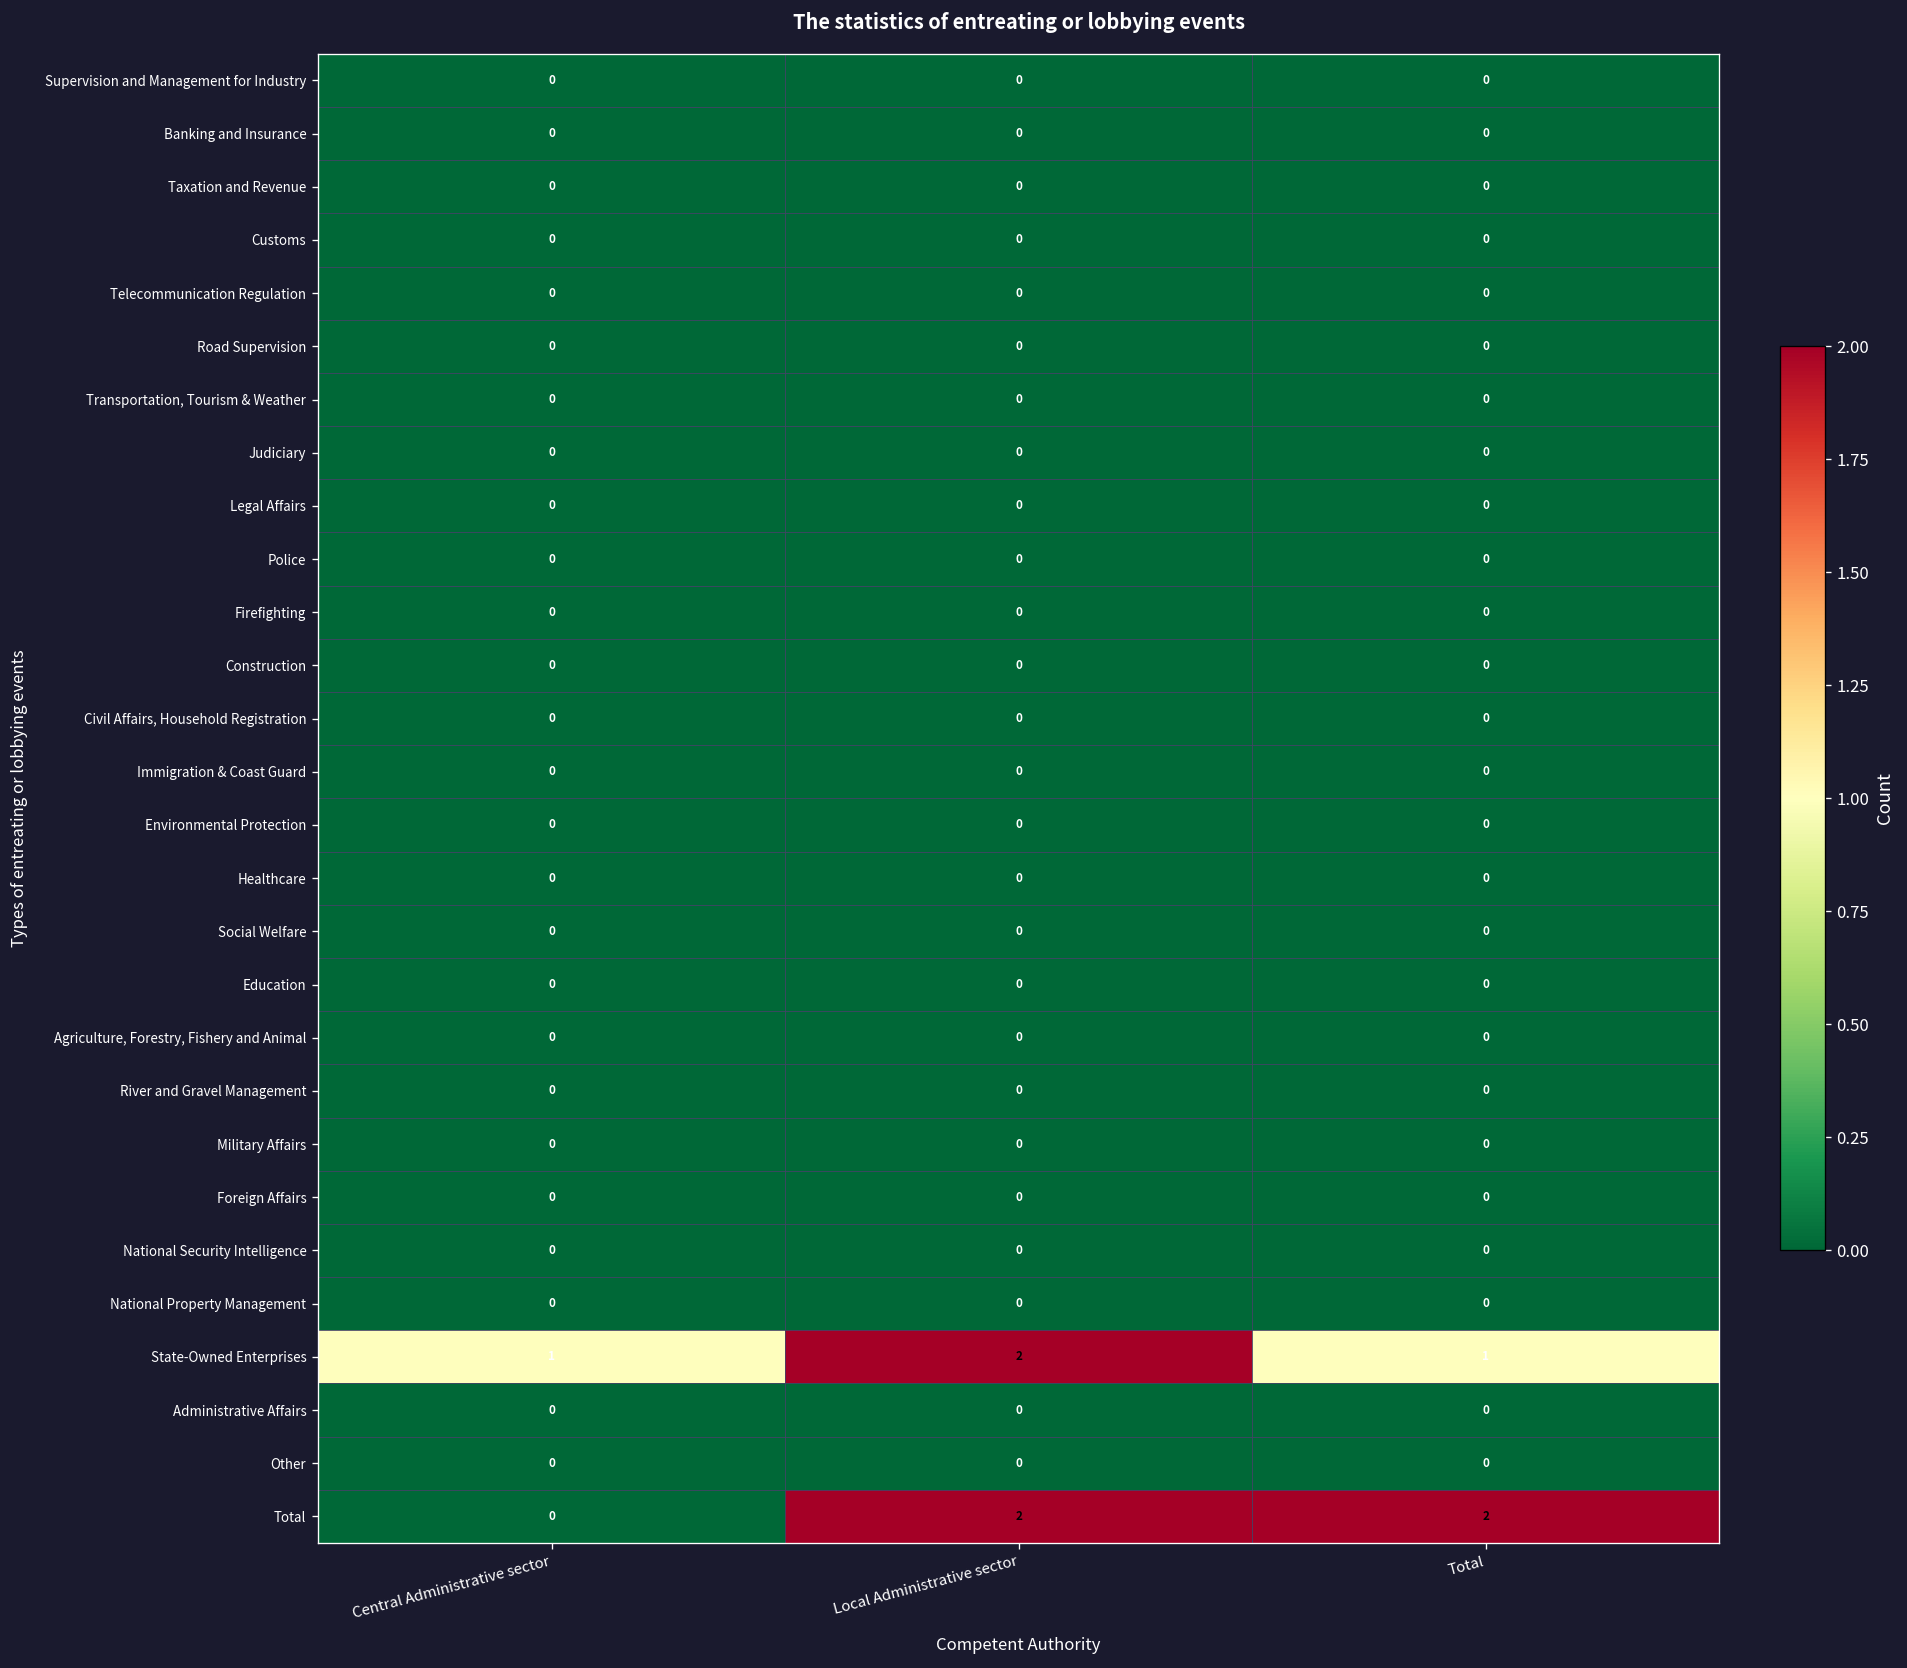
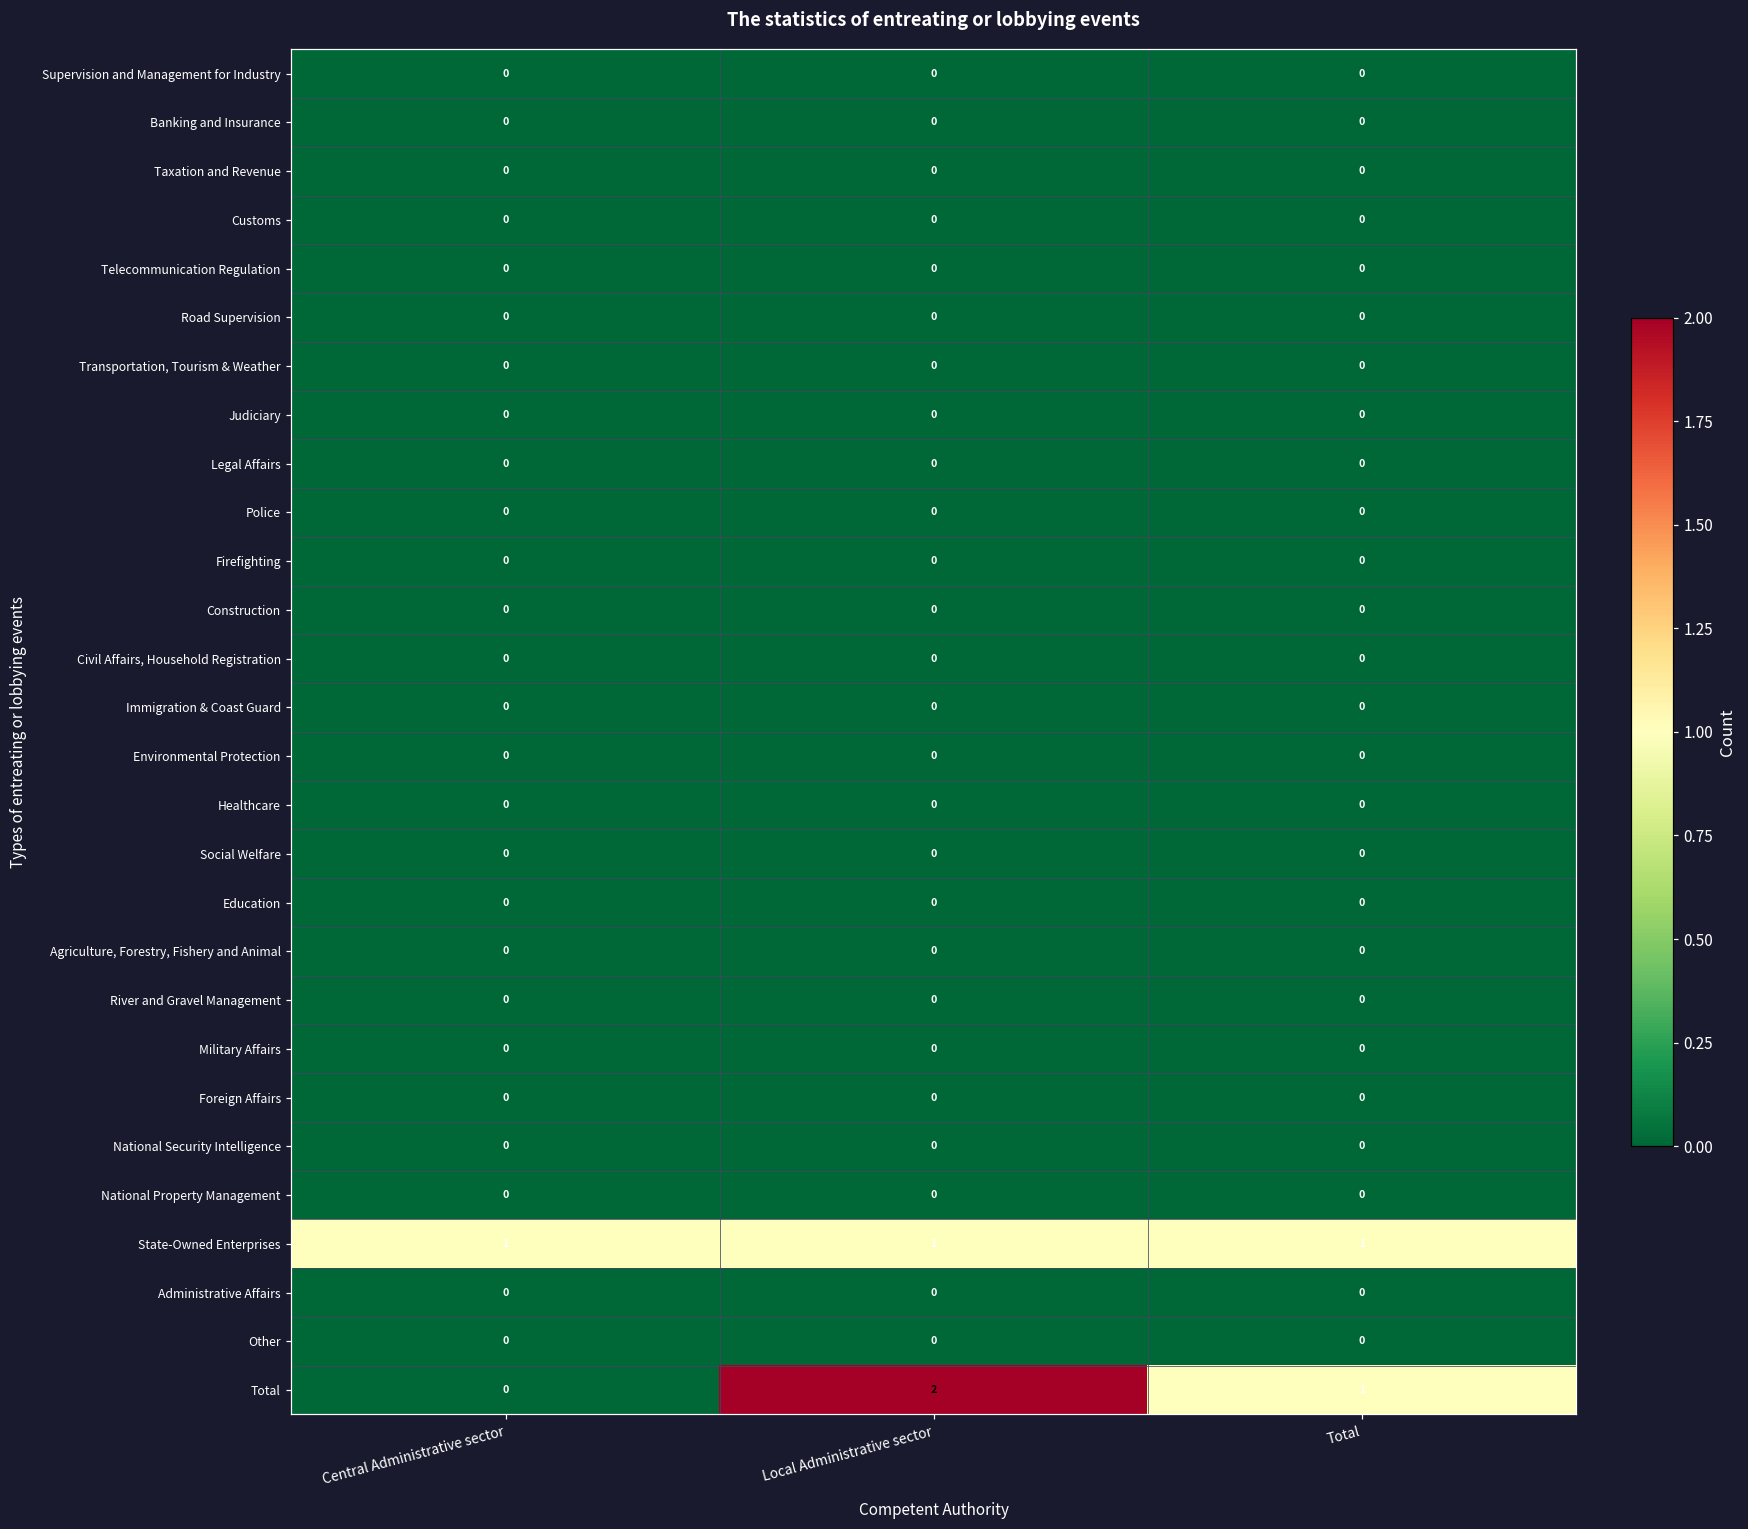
  {
    "Supervision and Management for Industry": {
      "Central Administrative sector": 0,
      "Local Administrative sector": 0,
      "Total": 0
    },
    "Banking and Insurance": {
      "Central Administrative sector": 0,
      "Local Administrative sector": 0,
      "Total": 0
    },
    "Taxation and Revenue": {
      "Central Administrative sector": 0,
      "Local Administrative sector": 0,
      "Total": 0
    },
    "Customs": {
      "Central Administrative sector": 0,
      "Local Administrative sector": 0,
      "Total": 0
    },
    "Telecommunication Regulation": {
      "Central Administrative sector": 0,
      "Local Administrative sector": 0,
      "Total": 0
    },
    "Road Supervision": {
      "Central Administrative sector": 0,
      "Local Administrative sector": 0,
      "Total": 0
    },
    "Transportation, Tourism & Weather": {
      "Central Administrative sector": 0,
      "Local Administrative sector": 0,
      "Total": 0
    },
    "Judiciary": {
      "Central Administrative sector": 0,
      "Local Administrative sector": 0,
      "Total": 0
    },
    "Legal Affairs": {
      "Central Administrative sector": 0,
      "Local Administrative sector": 0,
      "Total": 0
    },
    "Police": {
      "Central Administrative sector": 0,
      "Local Administrative sector": 0,
      "Total": 0
    },
    "Firefighting": {
      "Central Administrative sector": 0,
      "Local Administrative sector": 0,
      "Total": 0
    },
    "Construction": {
      "Central Administrative sector": 0,
      "Local Administrative sector": 0,
      "Total": 0
    },
    "Civil Affairs, Household Registration": {
      "Central Administrative sector": 0,
      "Local Administrative sector": 0,
      "Total": 0
    },
    "Immigration & Coast Guard": {
      "Central Administrative sector": 0,
      "Local Administrative sector": 0,
      "Total": 0
    },
    "Environmental Protection": {
      "Central Administrative sector": 0,
      "Local Administrative sector": 0,
      "Total": 0
    },
    "Healthcare": {
      "Central Administrative sector": 0,
      "Local Administrative sector": 0,
      "Total": 0
    },
    "Social Welfare": {
      "Central Administrative sector": 0,
      "Local Administrative sector": 0,
      "Total": 0
    },
    "Education": {
      "Central Administrative sector": 0,
      "Local Administrative sector": 0,
      "Total": 0
    },
    "Agriculture, Forestry, Fishery and Animal": {
      "Central Administrative sector": 0,
      "Local Administrative sector": 0,
      "Total": 0
    },
    "River and Gravel Management": {
      "Central Administrative sector": 0,
      "Local Administrative sector": 0,
      "Total": 0
    },
    "Military Affairs": {
      "Central Administrative sector": 0,
      "Local Administrative sector": 0,
      "Total": 0
    },
    "Foreign Affairs": {
      "Central Administrative sector": 0,
      "Local Administrative sector": 0,
      "Total": 0
    },
    "National Security Intelligence": {
      "Central Administrative sector": 0,
      "Local Administrative sector": 0,
      "Total": 0
    },
    "National Property Management": {
      "Central Administrative sector": 0,
      "Local Administrative sector": 0,
      "Total": 0
    },
    "State-Owned Enterprises": {
      "Central Administrative sector": 1,
-     "Local Administrative sector": 2,
+     "Local Administrative sector": 1,
      "Total": 1
    },
    "Administrative Affairs": {
      "Central Administrative sector": 0,
      "Local Administrative sector": 0,
      "Total": 0
    },
    "Other": {
      "Central Administrative sector": 0,
      "Local Administrative sector": 0,
      "Total": 0
    },
    "Total": {
      "Central Administrative sector": 0,
      "Local Administrative sector": 2,
-     "Total": 2
+     "Total": 1
    }
  }
